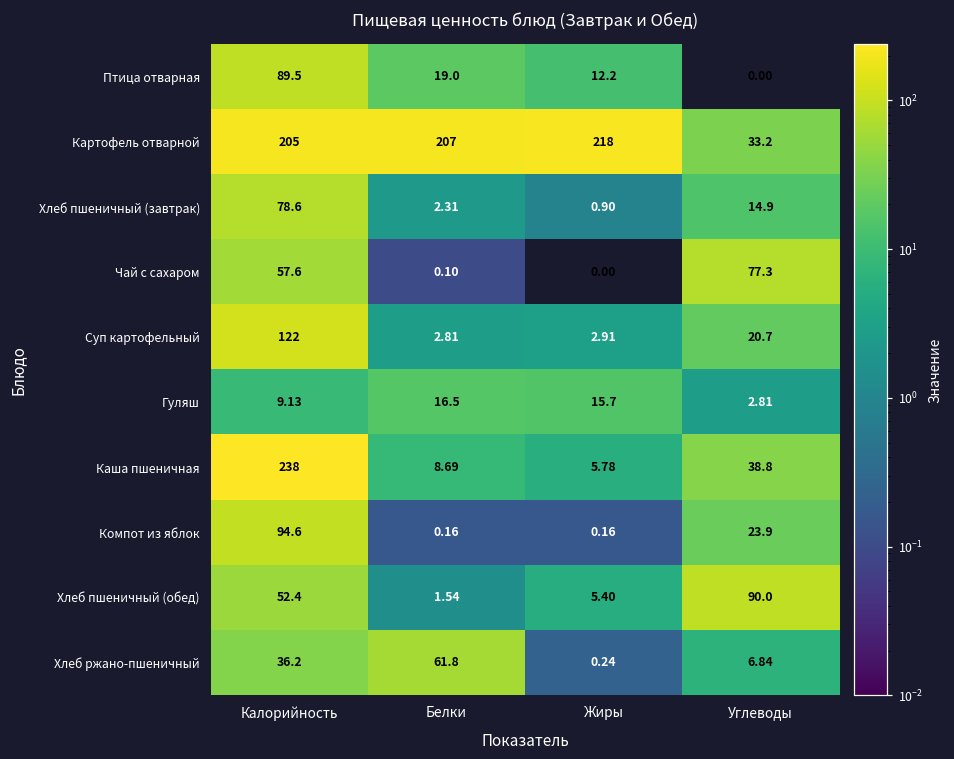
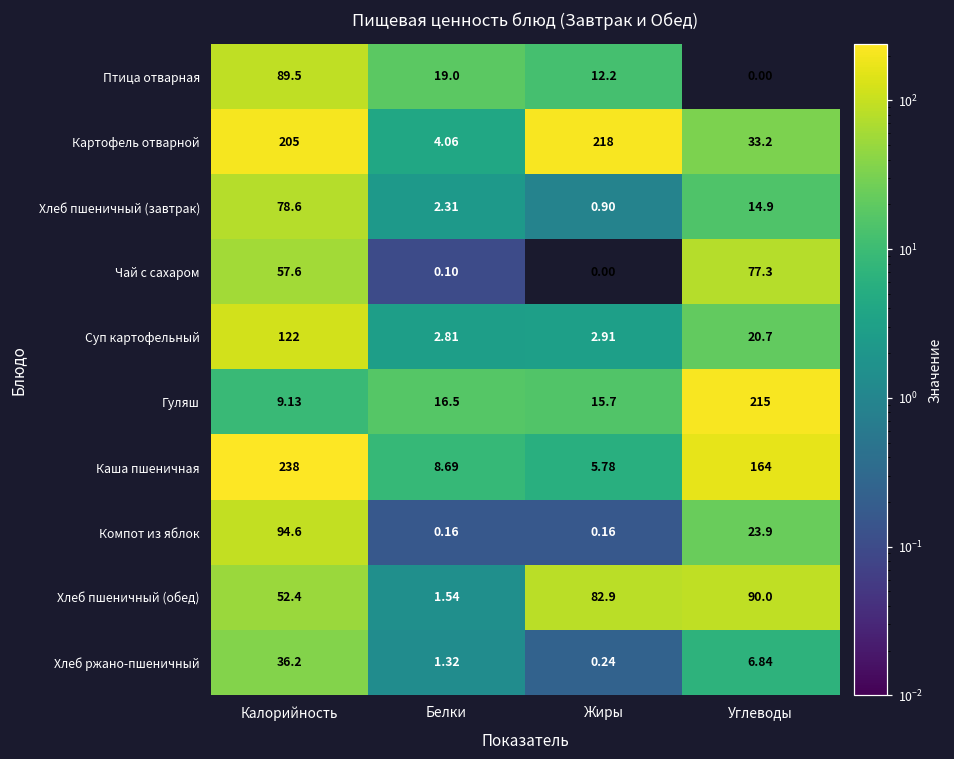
  {
    "Птица отварная": {
      "Калорийность": 89.5,
      "Белки": 19.0,
      "Жиры": 12.2
    },
    "Картофель отварной": {
      "Калорийность": 205,
-     "Белки": 207,
+     "Белки": 4.06,
      "Жиры": 218,
      "Углеводы": 33.2
    },
    "Хлеб пшеничный (завтрак)": {
      "Калорийность": 78.6,
      "Белки": 2.31,
      "Жиры": 0.90,
      "Углеводы": 14.9
    },
    "Чай с сахаром": {
      "Калорийность": 57.6,
      "Белки": 0.10,
      "Углеводы": 77.3
    },
    "Суп картофельный": {
      "Калорийность": 122,
      "Белки": 2.81,
      "Жиры": 2.91,
      "Углеводы": 20.7
    },
    "Гуляш": {
      "Калорийность": 9.13,
      "Белки": 16.5,
      "Жиры": 15.7,
-     "Углеводы": 2.81
+     "Углеводы": 215
    },
    "Каша пшеничная": {
      "Калорийность": 238,
      "Белки": 8.69,
      "Жиры": 5.78,
-     "Углеводы": 38.8
+     "Углеводы": 164
    },
    "Компот из яблок": {
      "Калорийность": 94.6,
      "Белки": 0.16,
      "Жиры": 0.16,
      "Углеводы": 23.9
    },
    "Хлеб пшеничный (обед)": {
      "Калорийность": 52.4,
      "Белки": 1.54,
-     "Жиры": 5.40,
+     "Жиры": 82.9,
      "Углеводы": 90.0
    },
    "Хлеб ржано-пшеничный": {
      "Калорийность": 36.2,
-     "Белки": 61.8,
+     "Белки": 1.32,
      "Жиры": 0.24,
      "Углеводы": 6.84
    }
  }
